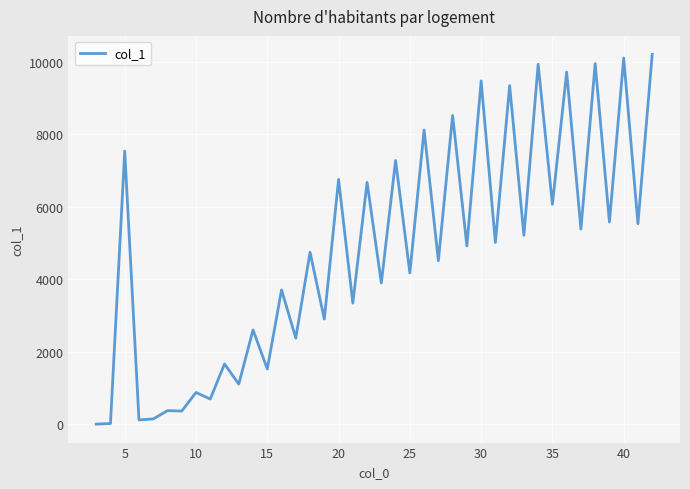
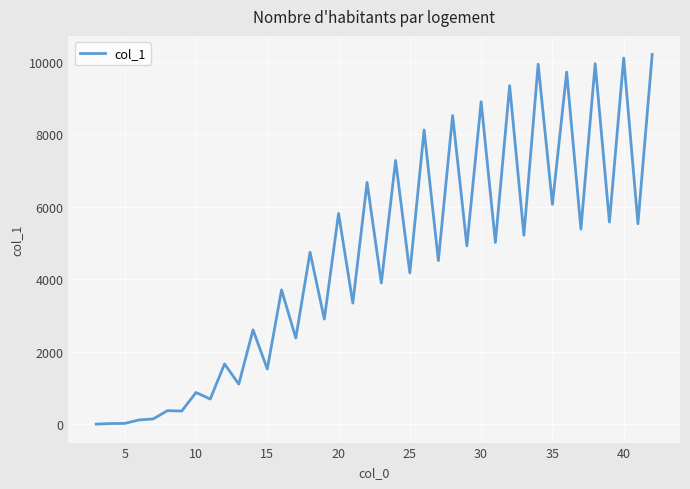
  {
-   "5": 7500,
+   "5": 0,
    "10": 900,
    "15": 1500,
-   "20": 6800,
+   "20": 5800,
    "25": 4200,
-   "30": 9500,
+   "30": 8900,
    "35": 6100,
    "40": 10100
  }
